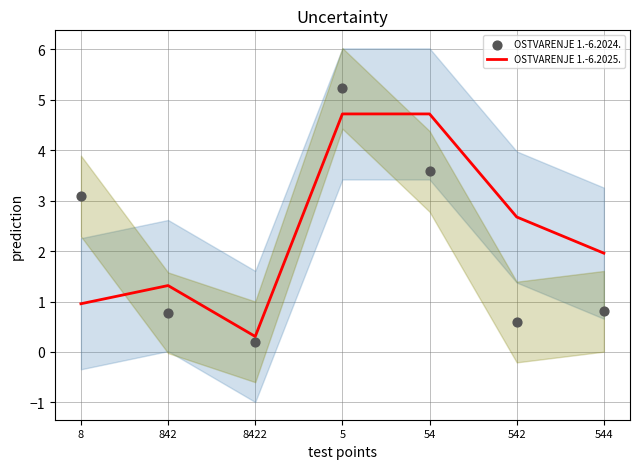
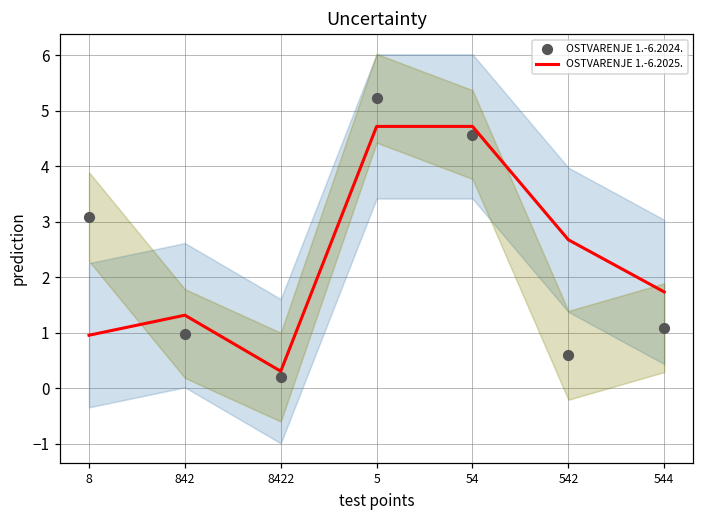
  {
    "OSTVARENJE 1.-6.2025.": {
      "8": 1.0,
      "842": 1.3,
      "8422": 0.3,
      "5": 4.7,
      "54": 4.7,
      "542": 2.7,
-     "544": 2.0
+     "544": 1.7
    },
    "OSTVARENJE 1.-6.2024.": {
-     "842": 0.8,
-     "54": 3.6,
-     "544": 0.8
+     "842": 1.0,
+     "54": 4.6,
+     "544": 1.1
    }
  }
